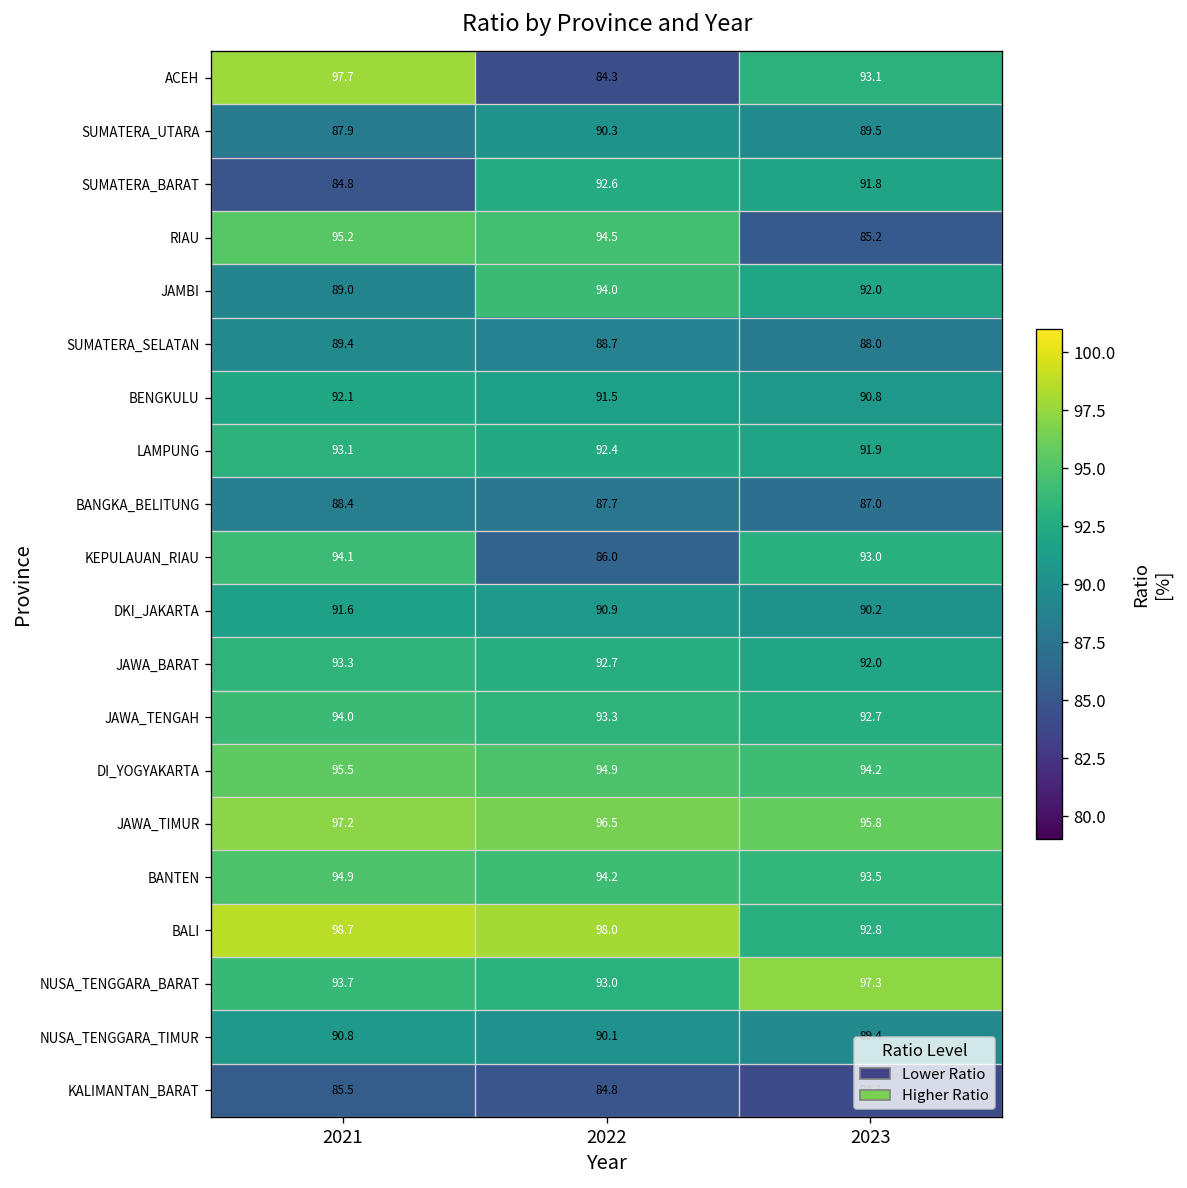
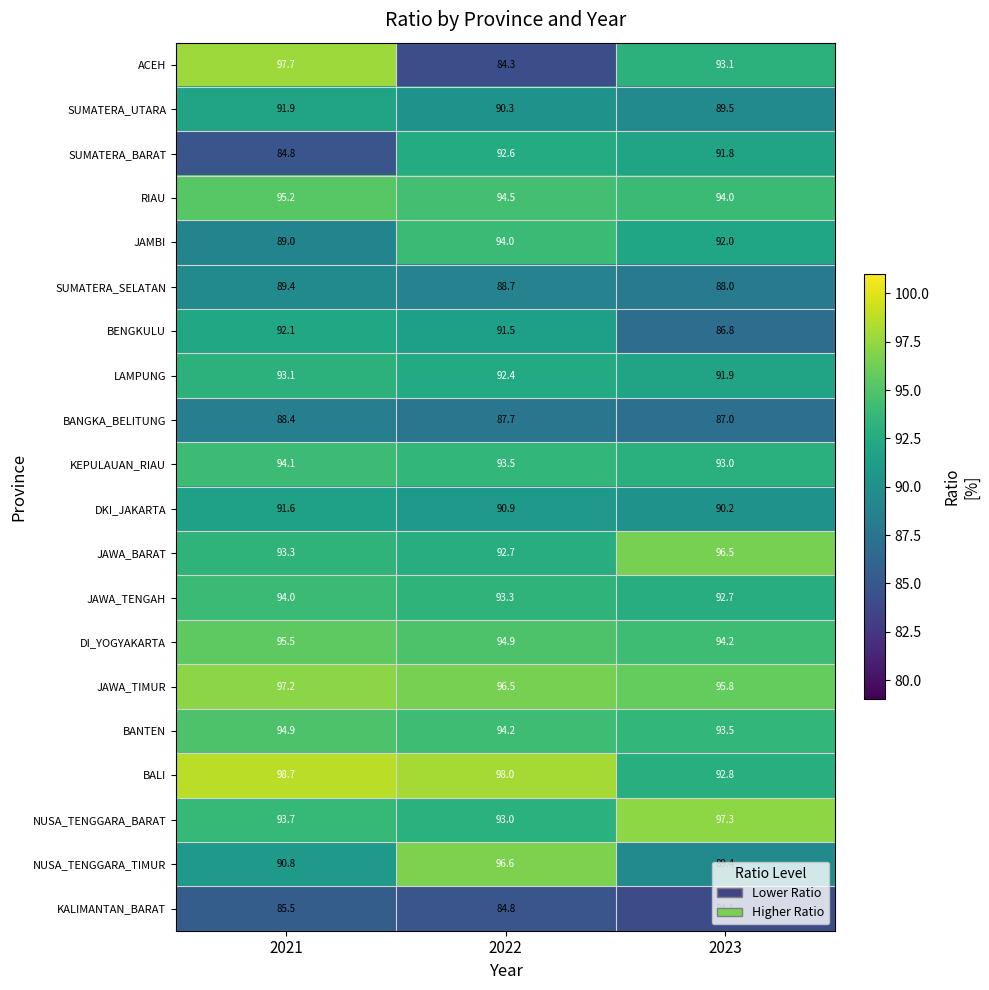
  {
    "ACEH": {
      "2021": 97.7,
      "2022": 84.3,
      "2023": 93.1
    },
    "SUMATERA_UTARA": {
-     "2021": 87.9,
+     "2021": 91.9,
      "2022": 90.3,
      "2023": 89.5
    },
    "SUMATERA_BARAT": {
      "2021": 84.8,
      "2022": 92.6,
      "2023": 91.8
    },
    "RIAU": {
      "2021": 95.2,
      "2022": 94.5,
-     "2023": 85.2
+     "2023": 94.0
    },
    "JAMBI": {
      "2021": 89.0,
      "2022": 94.0,
      "2023": 92.0
    },
    "SUMATERA_SELATAN": {
      "2021": 89.4,
      "2022": 88.7,
      "2023": 88.0
    },
    "BENGKULU": {
      "2021": 92.1,
      "2022": 91.5,
-     "2023": 90.8
+     "2023": 86.8
    },
    "LAMPUNG": {
      "2021": 93.1,
      "2022": 92.4,
      "2023": 91.9
    },
    "BANGKA_BELITUNG": {
      "2021": 88.4,
      "2022": 87.7,
      "2023": 87.0
    },
    "KEPULAUAN_RIAU": {
      "2021": 94.1,
-     "2022": 86.0,
+     "2022": 93.5,
      "2023": 93.0
    },
    "DKI_JAKARTA": {
      "2021": 91.6,
      "2022": 90.9,
      "2023": 90.2
    },
    "JAWA_BARAT": {
      "2021": 93.3,
      "2022": 92.7,
-     "2023": 92.0
+     "2023": 96.5
    },
    "JAWA_TENGAH": {
      "2021": 94.0,
      "2022": 93.3,
      "2023": 92.7
    },
    "DI_YOGYAKARTA": {
      "2021": 95.5,
      "2022": 94.9,
      "2023": 94.2
    },
    "JAWA_TIMUR": {
      "2021": 97.2,
      "2022": 96.5,
      "2023": 95.8
    },
    "BANTEN": {
      "2021": 94.9,
      "2022": 94.2,
      "2023": 93.5
    },
    "BALI": {
      "2021": 98.7,
      "2022": 98.0,
      "2023": 92.8
    },
    "NUSA_TENGGARA_BARAT": {
      "2021": 93.7,
      "2022": 93.0,
      "2023": 97.3
    },
    "NUSA_TENGGARA_TIMUR": {
      "2021": 90.8,
-     "2022": 90.1
+     "2022": 96.6
    },
    "KALIMANTAN_BARAT": {
      "2021": 85.5,
      "2022": 84.8
    }
  }
